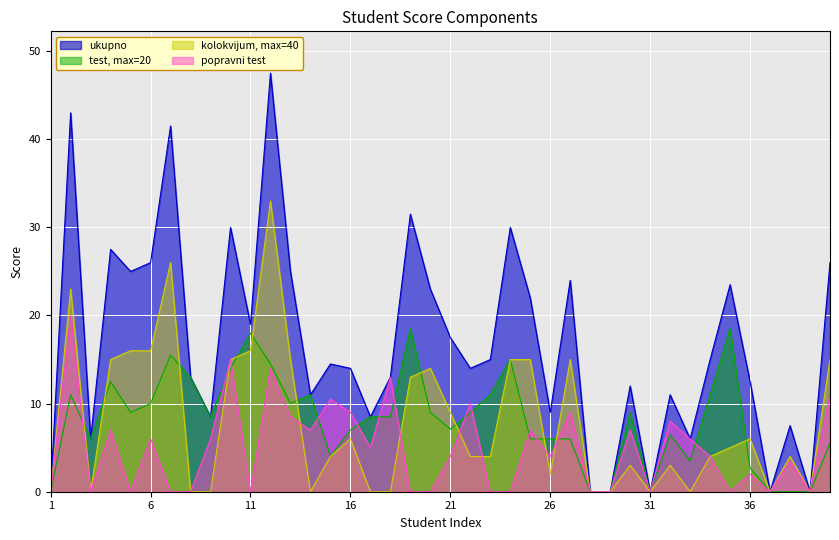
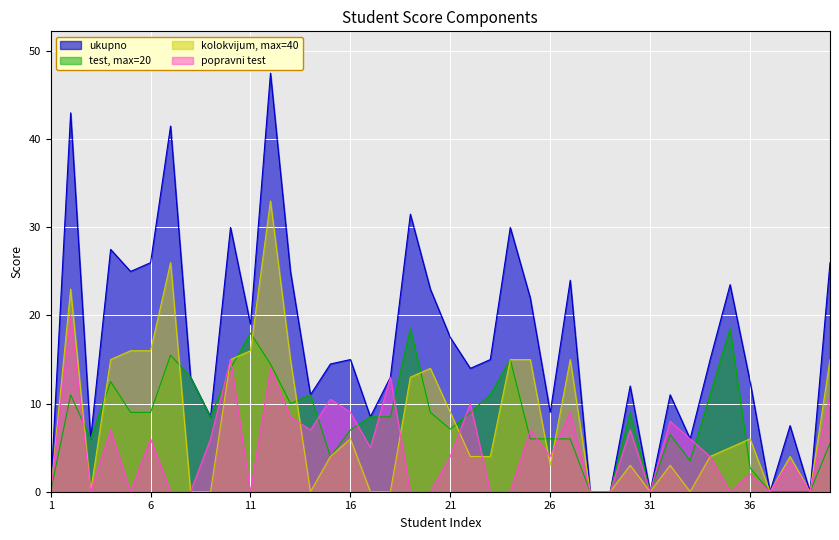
  {
    "ukupno": {
      "6": 26,
      "11": 19,
-     "16": 14,
+     "16": 15,
      "21": 18,
      "26": 9,
      "36": 13
    },
    "test, max=20": {
-     "6": 10,
+     "6": 9,
      "11": 18,
      "16": 7,
      "21": 7,
      "26": 6,
      "36": 3
    },
    "kolokvijum, max=40": {
      "6": 16,
      "11": 16,
      "16": 6,
      "21": 9,
-     "26": 2,
+     "26": 3,
      "36": 6
    },
    "popravni test": {
      "6": 6,
      "11": 0,
      "16": 9,
      "21": 4,
      "26": 4,
      "36": 2
    }
  }
